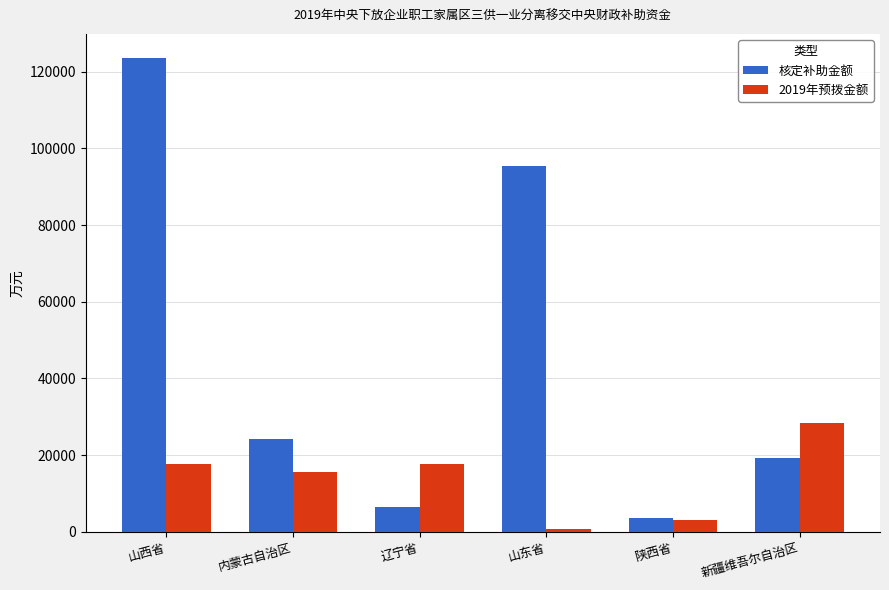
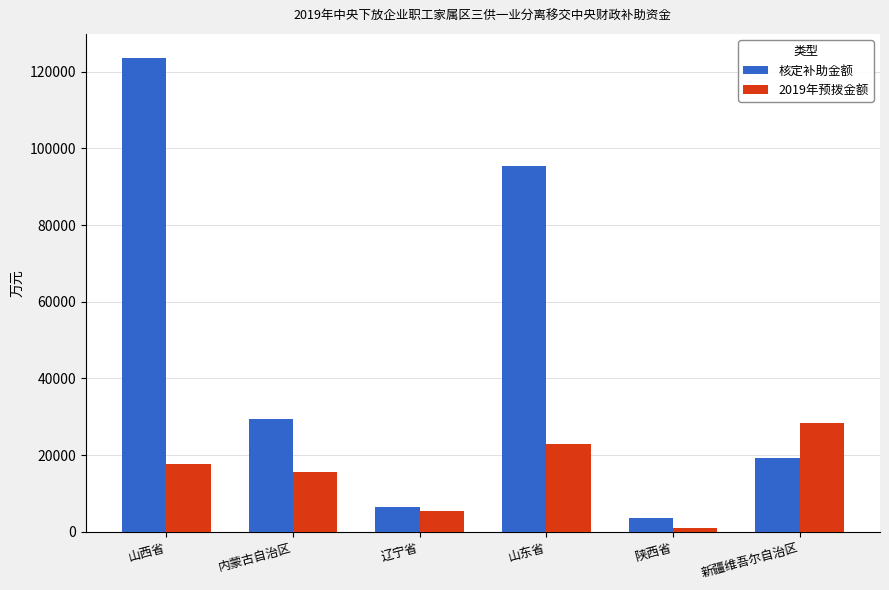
  {
    "核定补助金额": {
      "山西省": 124000,
-     "内蒙古自治区": 24000,
+     "内蒙古自治区": 29000,
      "辽宁省": 6000,
      "山东省": 95000,
      "陕西省": 4000,
      "新疆维吾尔自治区": 19000
    },
    "2019年预拨金额": {
      "山西省": 18000,
      "内蒙古自治区": 16000,
-     "辽宁省": 18000,
-     "山东省": 1000,
-     "陕西省": 3000,
+     "辽宁省": 5000,
+     "山东省": 23000,
+     "陕西省": 1000,
      "新疆维吾尔自治区": 28000
    }
  }
